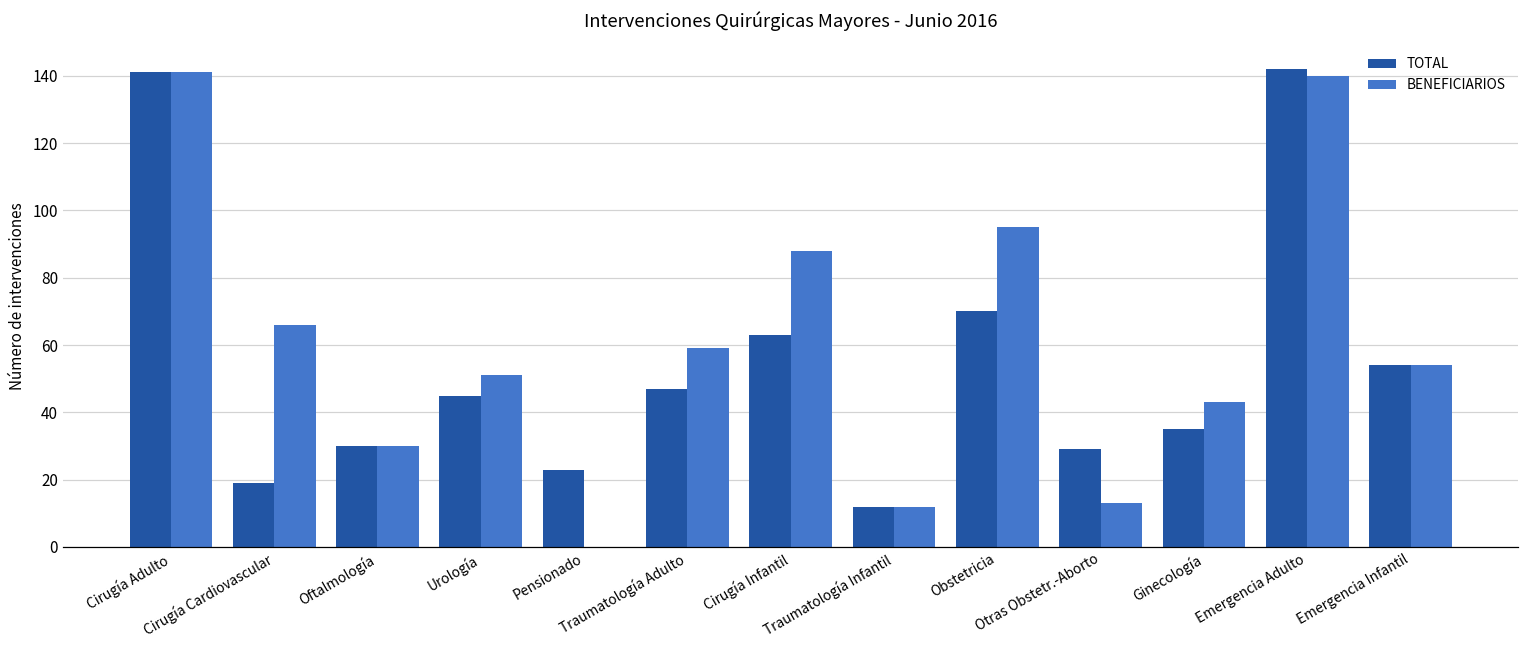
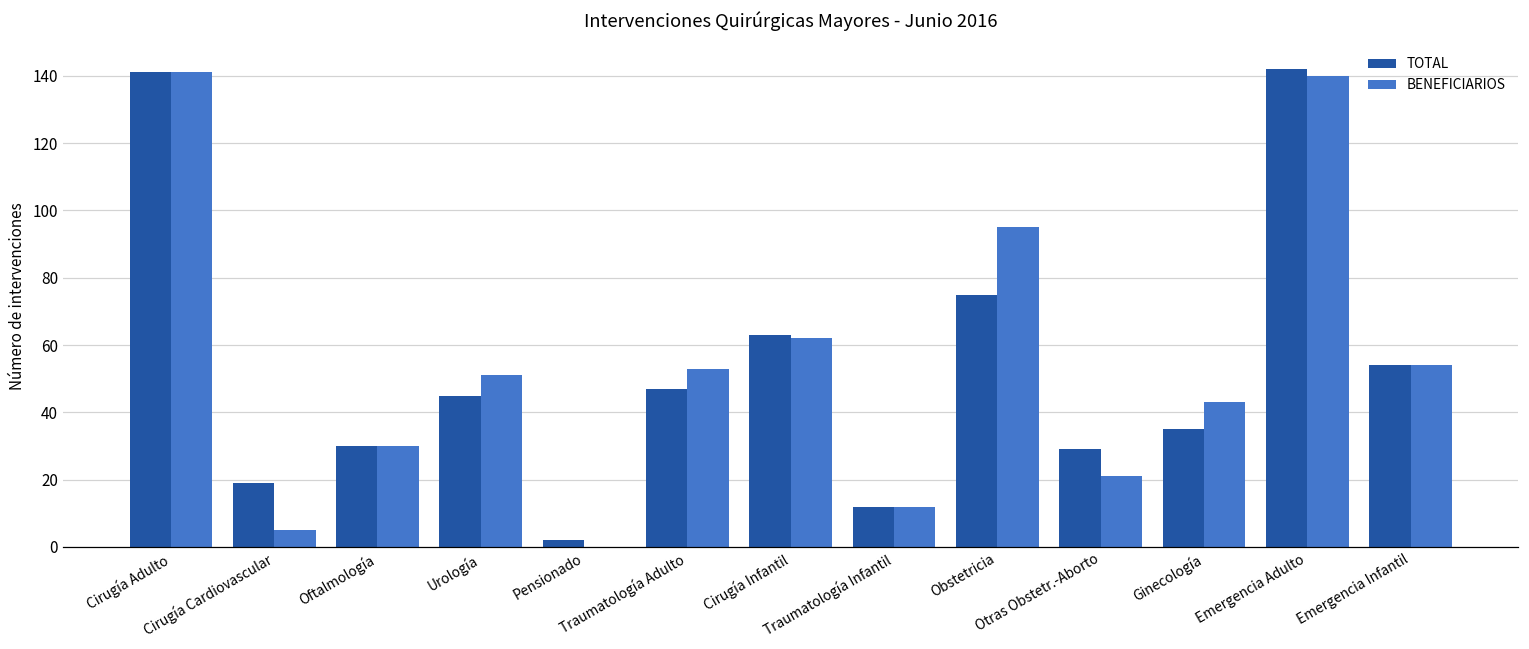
  {
    "TOTAL": {
      "Cirugía Adulto": 141,
      "Cirugía Cardiovascular": 19,
      "Oftalmología": 30,
      "Urología": 45,
-     "Pensionado": 23,
+     "Pensionado": 2,
      "Traumatología Adulto": 47,
      "Cirugía Infantil": 63,
      "Traumatología Infantil": 12,
-     "Obstetricia": 70,
+     "Obstetricia": 75,
      "Otras Obstetr.-Aborto": 29,
      "Ginecología": 35,
      "Emergencia Adulto": 142,
      "Emergencia Infantil": 54
    },
    "BENEFICIARIOS": {
      "Cirugía Adulto": 141,
-     "Cirugía Cardiovascular": 66,
+     "Cirugía Cardiovascular": 5,
      "Oftalmología": 30,
      "Urología": 51,
      "Pensionado": 0,
-     "Traumatología Adulto": 59,
-     "Cirugía Infantil": 88,
+     "Traumatología Adulto": 53,
+     "Cirugía Infantil": 62,
      "Traumatología Infantil": 12,
      "Obstetricia": 95,
-     "Otras Obstetr.-Aborto": 13,
+     "Otras Obstetr.-Aborto": 21,
      "Ginecología": 43,
      "Emergencia Adulto": 140,
      "Emergencia Infantil": 54
    }
  }
